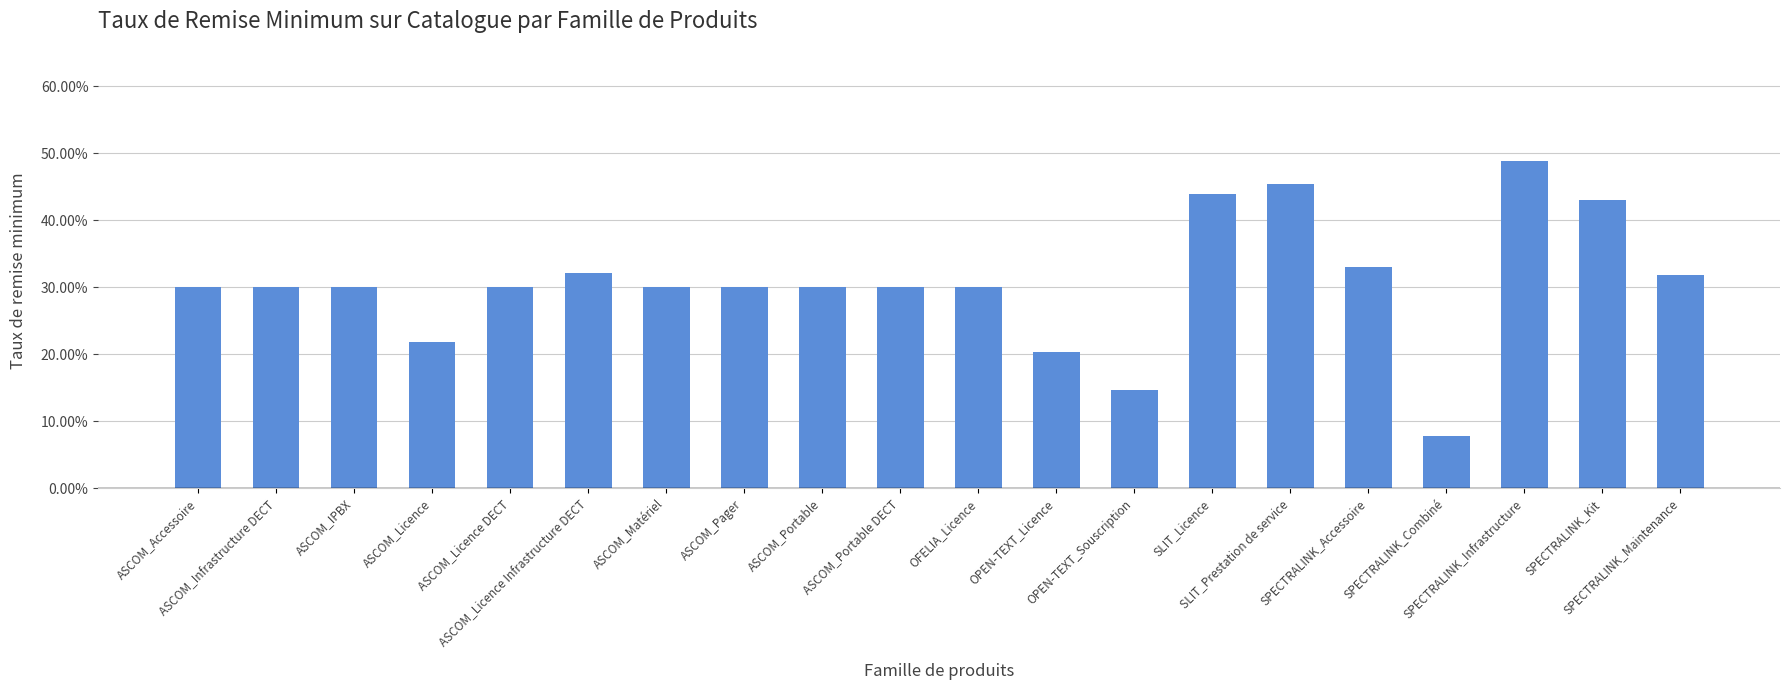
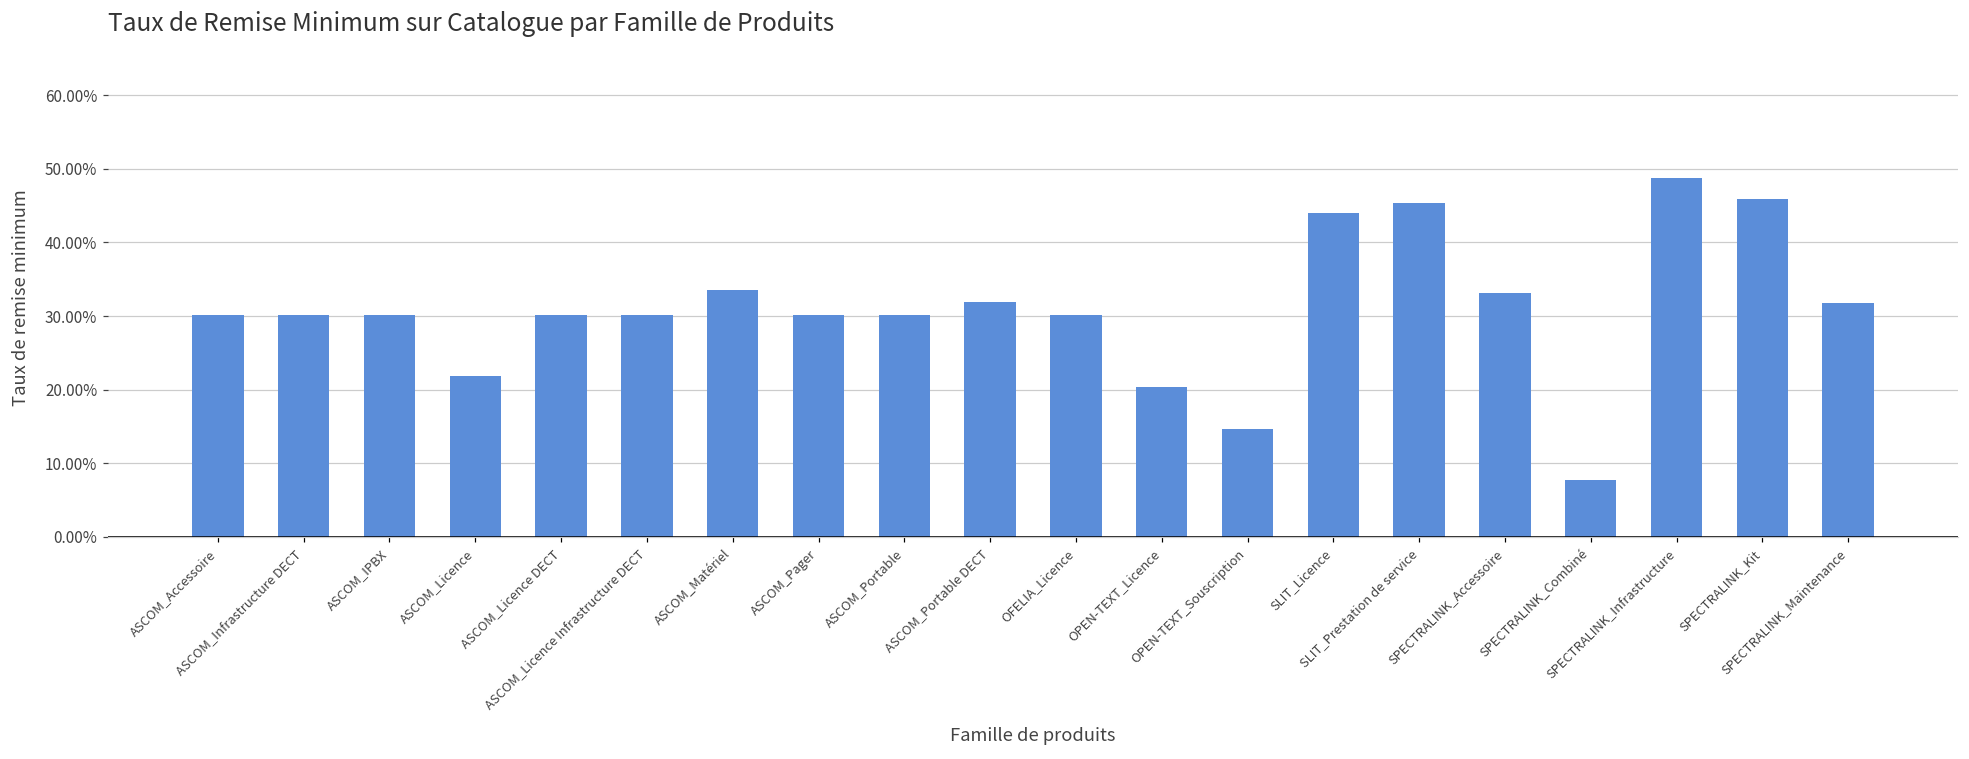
  {
    "ASCOM_Accessoire": "30%",
    "ASCOM_Infrastructure DECT": "30%",
    "ASCOM_IPBX": "30%",
    "ASCOM_Licence": "22%",
    "ASCOM_Licence DECT": "30%",
-   "ASCOM_Licence Infrastructure DECT": "32%",
-   "ASCOM_Matériel": "30%",
+   "ASCOM_Licence Infrastructure DECT": "30%",
+   "ASCOM_Matériel": "34%",
    "ASCOM_Pager": "30%",
    "ASCOM_Portable": "30%",
-   "ASCOM_Portable DECT": "30%",
+   "ASCOM_Portable DECT": "32%",
    "OFELIA_Licence": "30%",
    "OPEN-TEXT_Licence": "20%",
    "OPEN-TEXT_Souscription": "15%",
    "SLIT_Licence": "44%",
    "SLIT_Prestation de service": "45%",
    "SPECTRALINK_Accessoire": "33%",
    "SPECTRALINK_Combiné": "8%",
    "SPECTRALINK_Infrastructure": "49%",
-   "SPECTRALINK_Kit": "43%",
+   "SPECTRALINK_Kit": "46%",
    "SPECTRALINK_Maintenance": "32%"
  }
